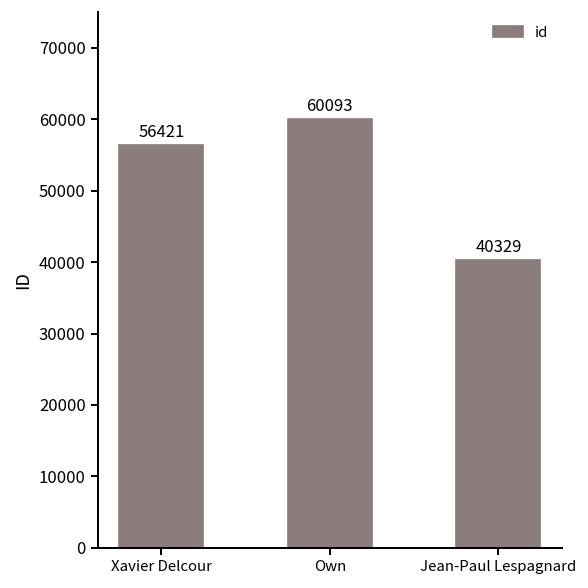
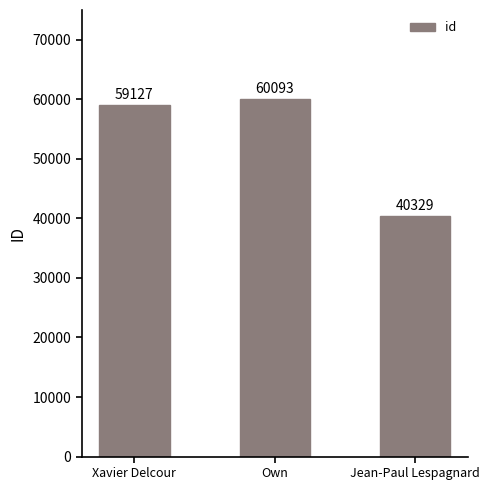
  {
-   "Xavier Delcour": 56421,
+   "Xavier Delcour": 59127,
    "Own": 60093,
    "Jean-Paul Lespagnard": 40329
  }
